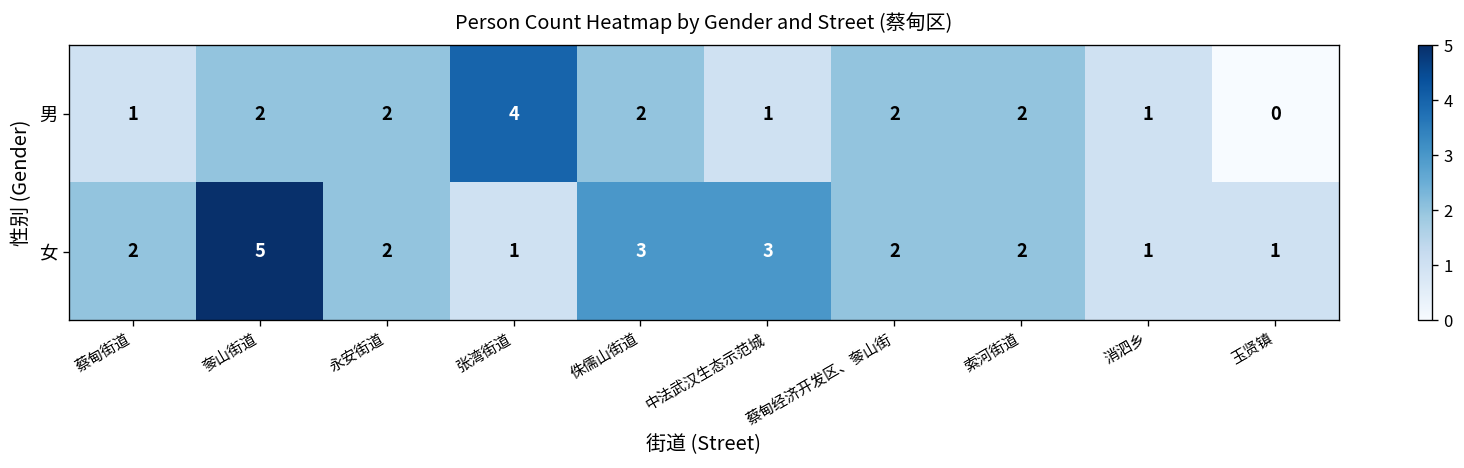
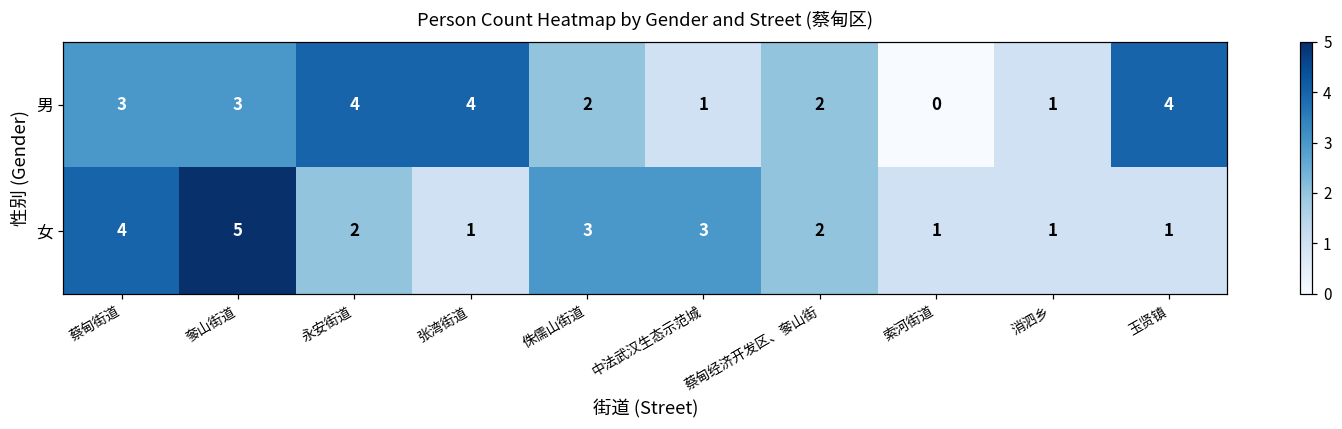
  {
    "男": {
-     "蔡甸街道": 1,
-     "奓山街道": 2,
-     "永安街道": 2,
+     "蔡甸街道": 3,
+     "奓山街道": 3,
+     "永安街道": 4,
      "张湾街道": 4,
      "侏儒山街道": 2,
      "中法武汉生态示范城": 1,
      "蔡甸经济开发区、奓山街": 2,
-     "索河街道": 2,
+     "索河街道": 0,
      "消泗乡": 1,
-     "玉贤镇": 0
+     "玉贤镇": 4
    },
    "女": {
-     "蔡甸街道": 2,
+     "蔡甸街道": 4,
      "奓山街道": 5,
      "永安街道": 2,
      "张湾街道": 1,
      "侏儒山街道": 3,
      "中法武汉生态示范城": 3,
      "蔡甸经济开发区、奓山街": 2,
-     "索河街道": 2,
+     "索河街道": 1,
      "消泗乡": 1,
      "玉贤镇": 1
    }
  }
